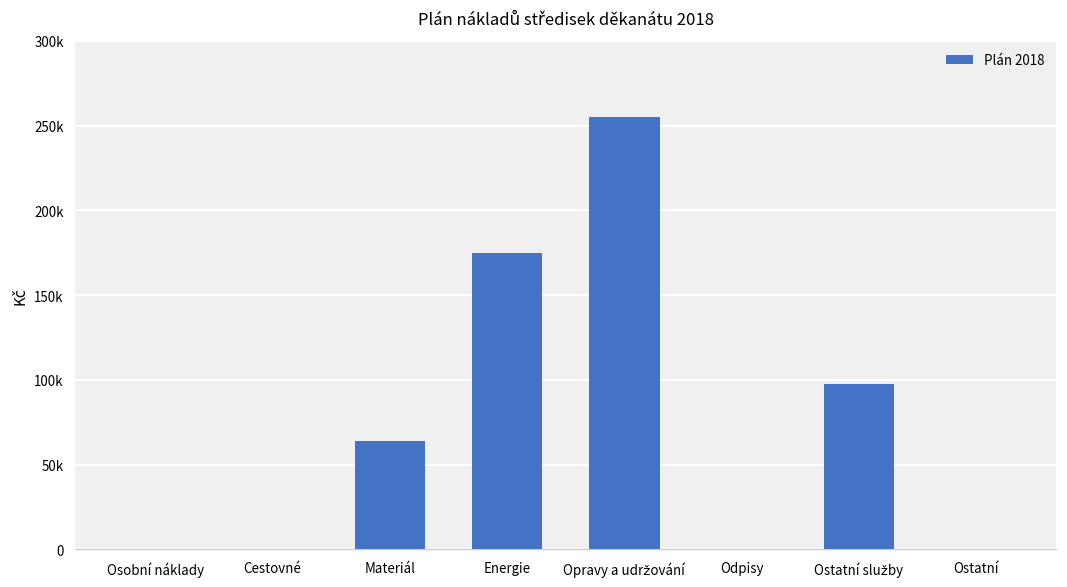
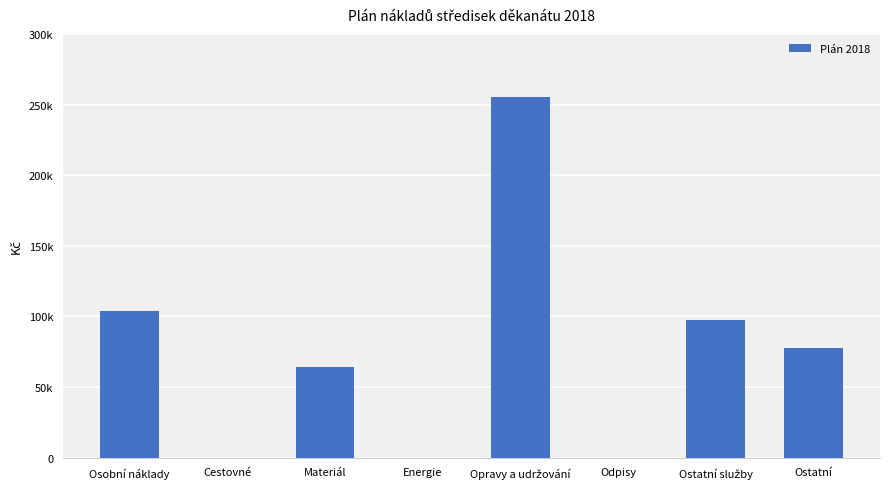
  {
-   "Osobní náklady": 0,
+   "Osobní náklady": 104000,
    "Cestovné": 0,
    "Materiál": 64000,
-   "Energie": 175000,
+   "Energie": 0,
    "Opravy a udržování": 255000,
    "Odpisy": 0,
    "Ostatní služby": 98000,
-   "Ostatní": 0
+   "Ostatní": 77000
  }
